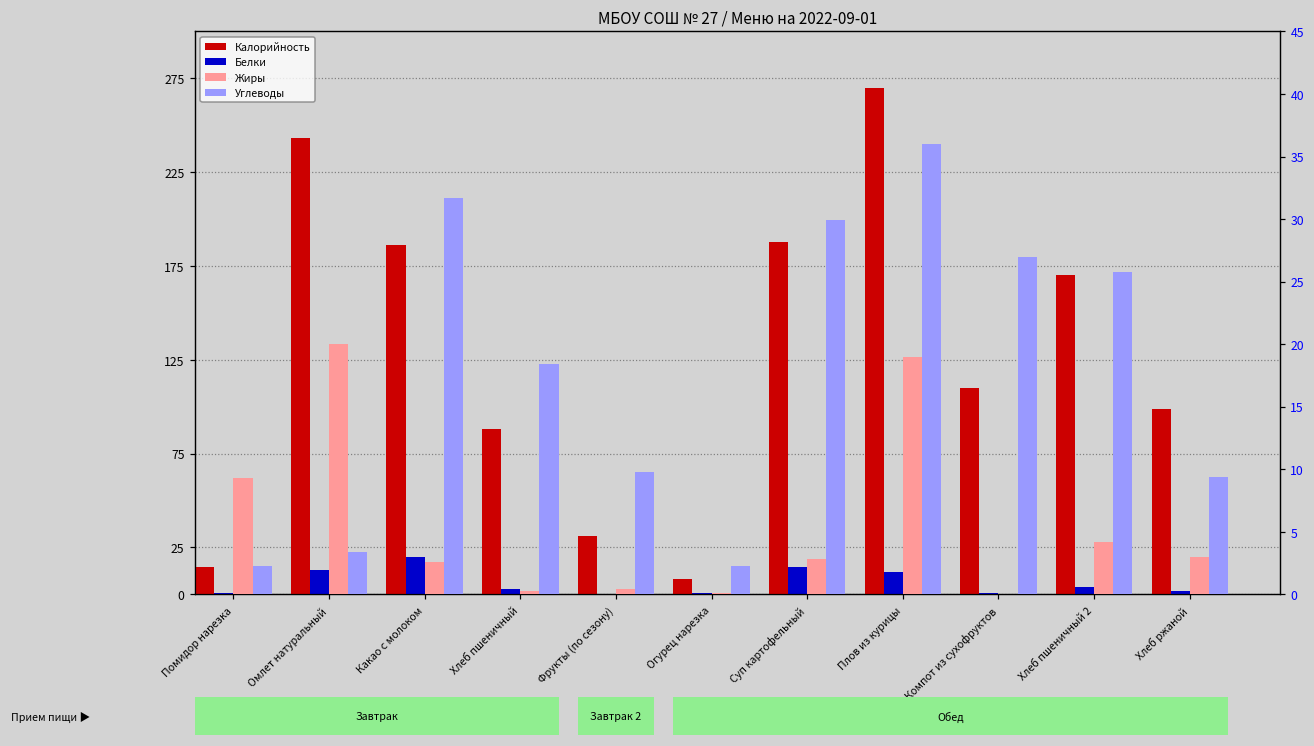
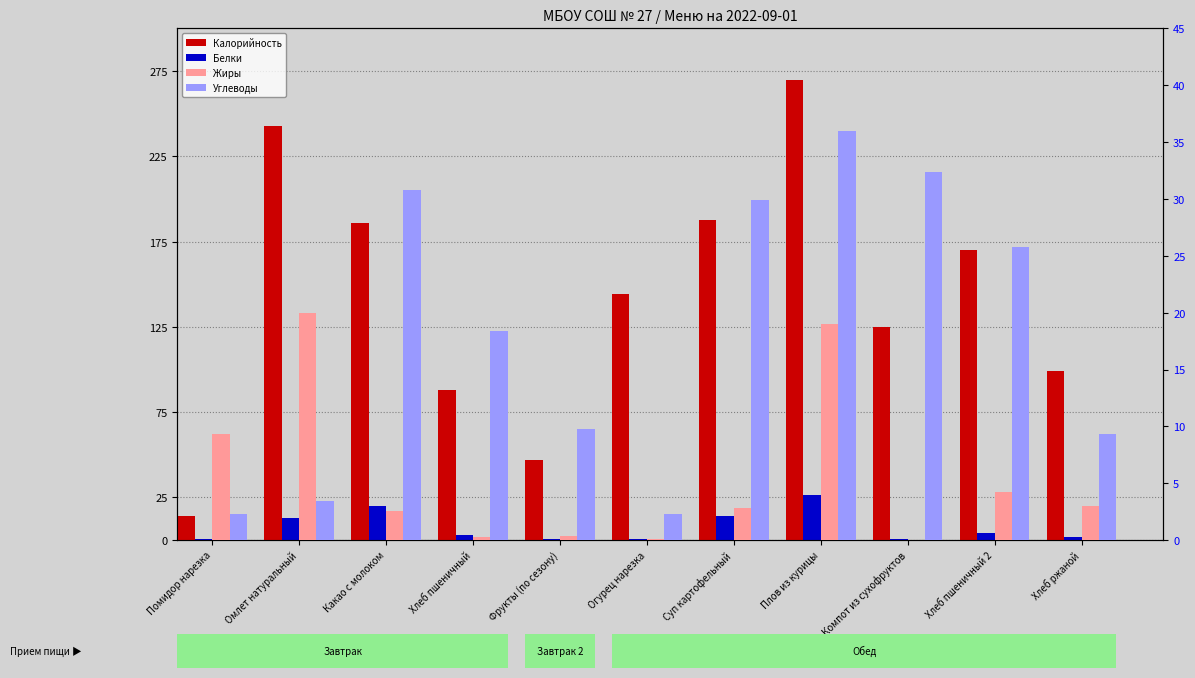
  {
    "Калорийность": {
      "Помидор нарезка": 14,
      "Омлет натуральный": 243,
      "Какао с молоком": 186,
      "Хлеб пшеничный": 88,
-     "Фрукты (по сезону)": 31,
-     "Огурец нарезка": 8,
+     "Фрукты (по сезону)": 47,
+     "Огурец нарезка": 144,
      "Суп картофельный": 188,
      "Плов из курицы": 270,
-     "Компот из сухофруктов": 110,
+     "Компот из сухофруктов": 125,
      "Хлеб пшеничный 2": 170,
      "Хлеб ржаной": 99
    },
    "Белки": {
      "Омлет натуральный": 13,
      "Какао с молоком": 20,
      "Хлеб пшеничный": 3,
      "Суп картофельный": 14,
-     "Плов из курицы": 12,
+     "Плов из курицы": 26,
      "Хлеб пшеничный 2": 4,
      "Хлеб ржаной": 2
    },
    "Жиры": {
      "Помидор нарезка": 9.3,
      "Омлет натуральный": 20.0,
      "Какао с молоком": 2.6,
      "Хлеб пшеничный": 0.3,
      "Фрукты (по сезону)": 0.4,
      "Суп картофельный": 2.9,
      "Плов из курицы": 19.0,
      "Компот из сухофруктов": 0.0,
      "Хлеб пшеничный 2": 4.2,
      "Хлеб ржаной": 3.0
    },
    "Углеводы": {
      "Помидор нарезка": 2.3,
      "Омлет натуральный": 3.4,
-     "Какао с молоком": 31.7,
+     "Какао с молоком": 30.8,
      "Хлеб пшеничный": 18.4,
      "Фрукты (по сезону)": 9.8,
      "Огурец нарезка": 2.3,
      "Суп картофельный": 29.9,
      "Плов из курицы": 36.0,
-     "Компот из сухофруктов": 27.0,
+     "Компот из сухофруктов": 32.4,
      "Хлеб пшеничный 2": 25.8,
      "Хлеб ржаной": 9.4
    }
  }
